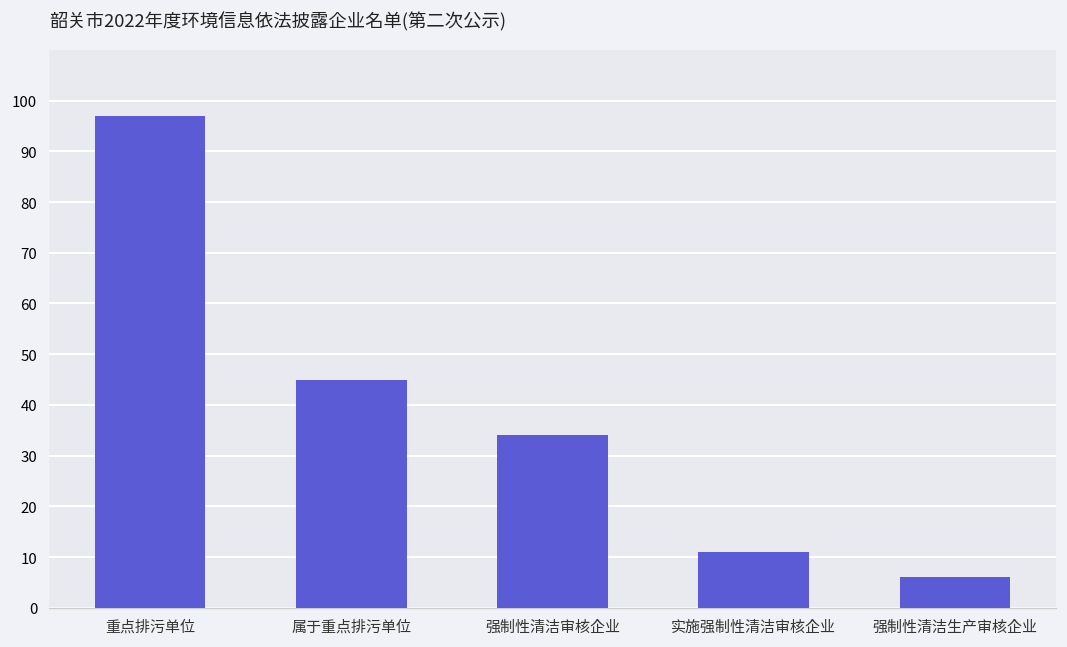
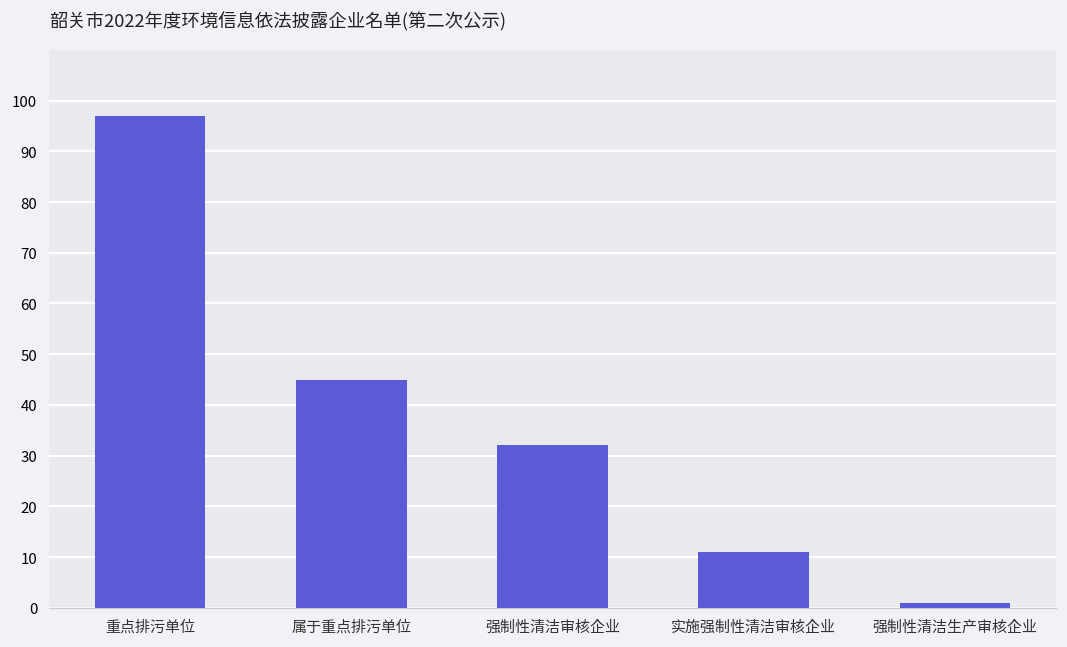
  {
    "重点排污单位": 97,
    "属于重点排污单位": 45,
-   "强制性清洁审核企业": 34,
+   "强制性清洁审核企业": 32,
    "实施强制性清洁审核企业": 11,
-   "强制性清洁生产审核企业": 6
+   "强制性清洁生产审核企业": 1
  }
